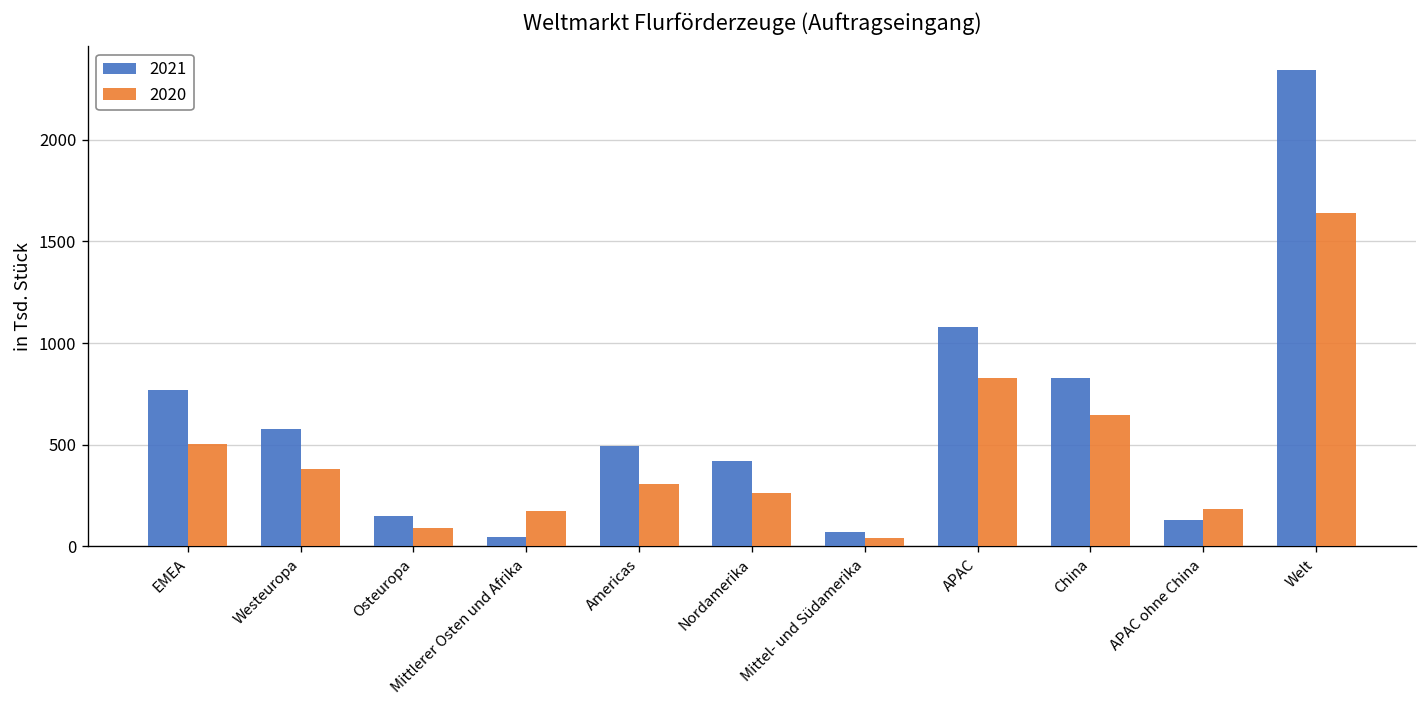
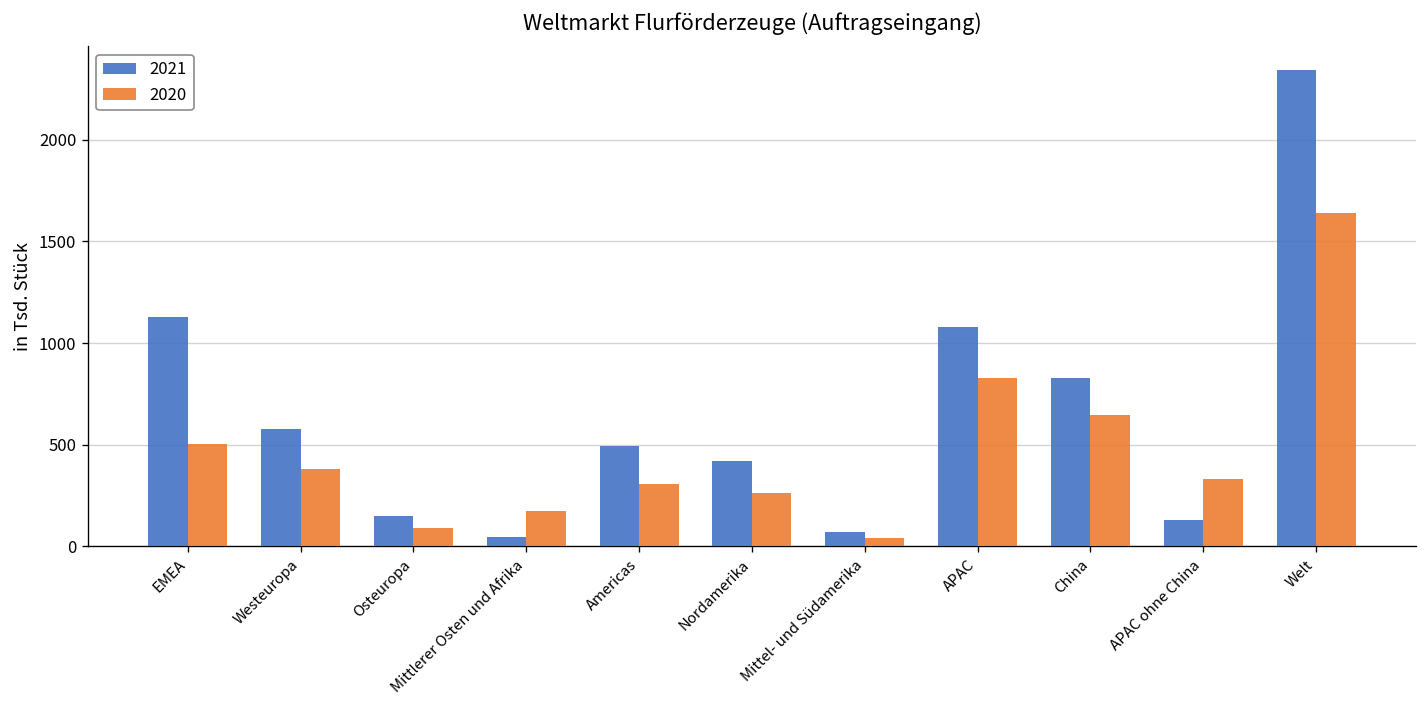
  {
    "2021": {
-     "EMEA": 770,
+     "EMEA": 1130,
      "Westeuropa": 580,
      "Osteuropa": 150,
      "Mittlerer Osten und Afrika": 50,
      "Americas": 490,
      "Nordamerika": 420,
      "Mittel- und Südamerika": 70,
      "APAC": 1080,
      "China": 830,
      "APAC ohne China": 130,
      "Welt": 2340
    },
    "2020": {
      "EMEA": 500,
      "Westeuropa": 380,
      "Osteuropa": 90,
      "Mittlerer Osten und Afrika": 170,
      "Americas": 310,
      "Nordamerika": 260,
      "Mittel- und Südamerika": 40,
      "APAC": 830,
      "China": 650,
-     "APAC ohne China": 180,
+     "APAC ohne China": 330,
      "Welt": 1640
    }
  }
